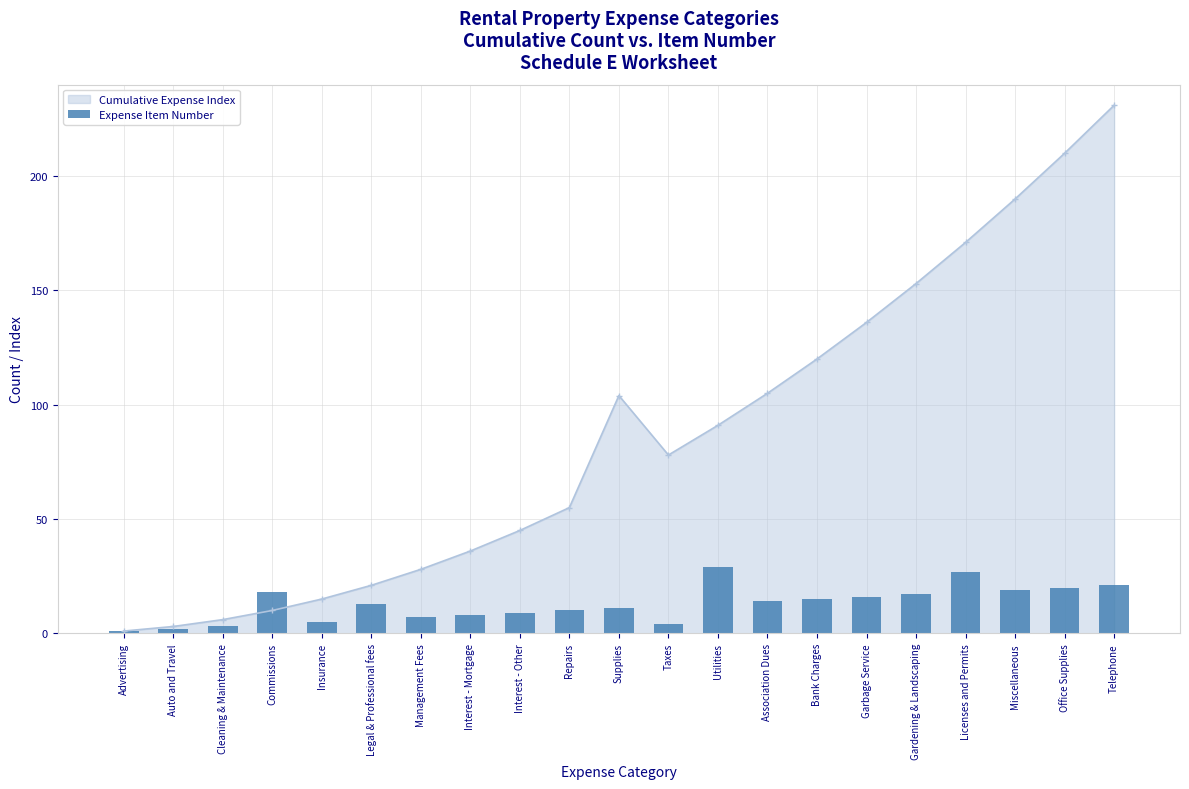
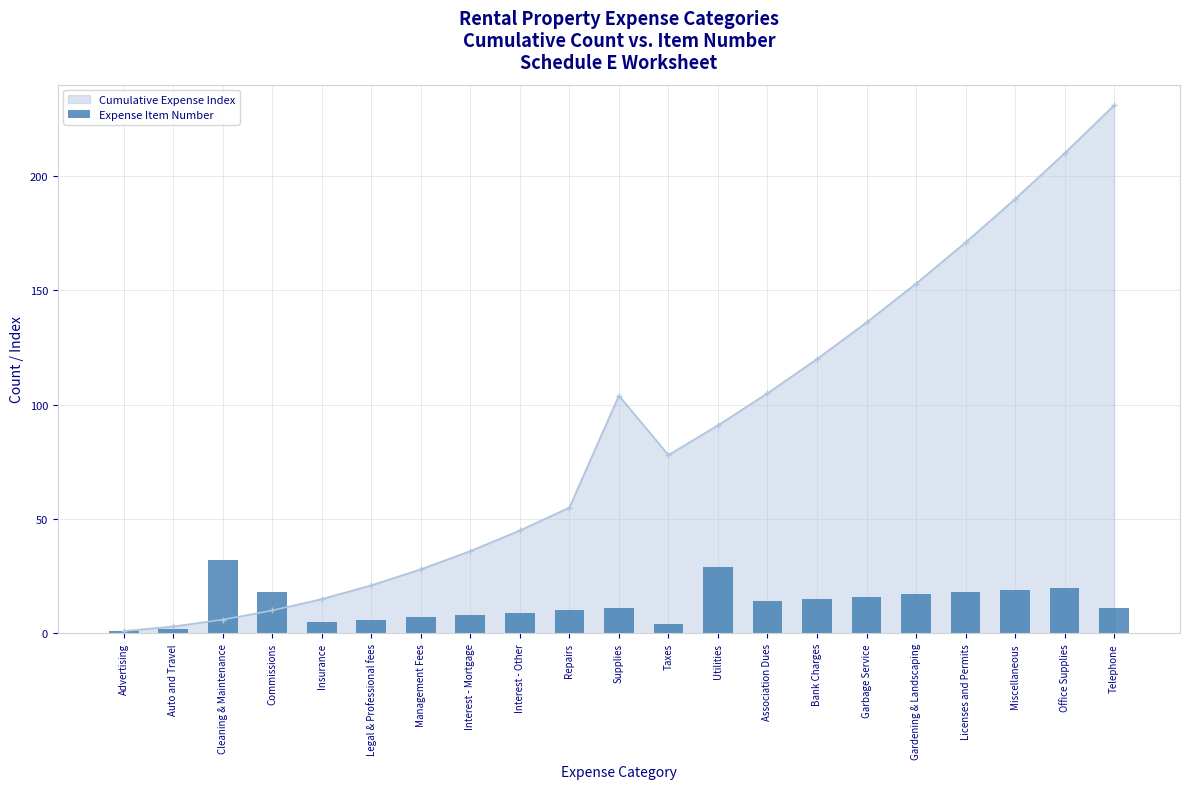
  {
    "Cumulative Expense Index": {
      "Advertising": 1,
      "Auto and Travel": 3,
      "Cleaning & Maintenance": 6,
      "Commissions": 10,
      "Insurance": 15,
      "Legal & Professional fees": 21,
      "Management Fees": 28,
      "Interest - Mortgage": 36,
      "Interest - Other": 45,
      "Repairs": 55,
      "Supplies": 104,
      "Taxes": 78,
      "Utilities": 91,
      "Association Dues": 105,
      "Bank Charges": 120,
      "Garbage Service": 136,
      "Gardening & Landscaping": 153,
      "Licenses and Permits": 171,
      "Miscellaneous": 190,
      "Office Supplies": 210,
      "Telephone": 231
    },
    "Expense Item Number": {
      "Auto and Travel": 2,
-     "Cleaning & Maintenance": 3,
+     "Cleaning & Maintenance": 32,
      "Commissions": 18,
      "Insurance": 5,
-     "Legal & Professional fees": 13,
+     "Legal & Professional fees": 6,
      "Management Fees": 7,
      "Interest - Mortgage": 8,
      "Interest - Other": 9,
      "Repairs": 10,
      "Supplies": 11,
      "Taxes": 4,
      "Utilities": 29,
      "Association Dues": 14,
      "Bank Charges": 15,
      "Garbage Service": 16,
      "Gardening & Landscaping": 17,
-     "Licenses and Permits": 27,
+     "Licenses and Permits": 18,
      "Miscellaneous": 19,
      "Office Supplies": 20,
-     "Telephone": 21
+     "Telephone": 11
    }
  }
